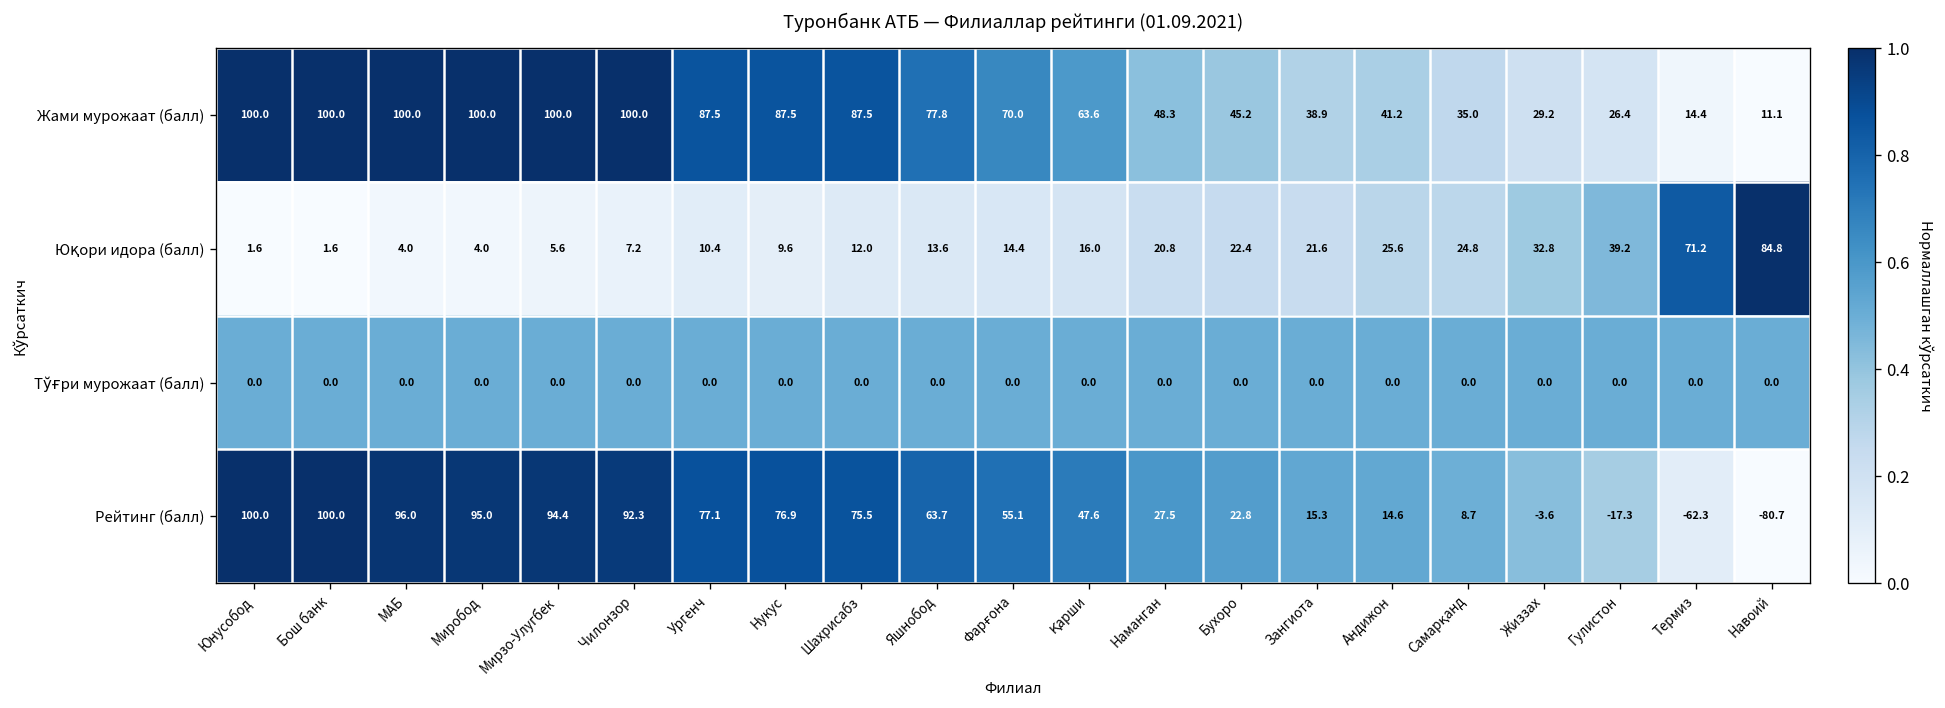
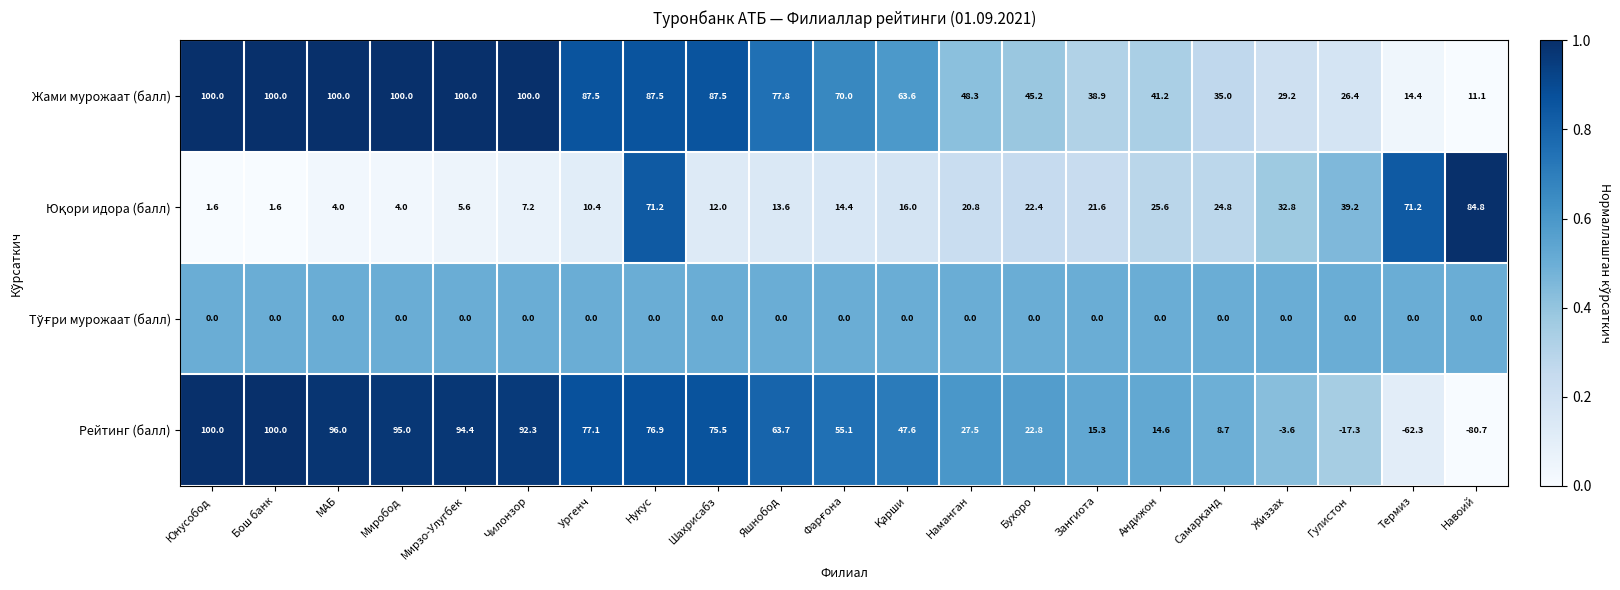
  {
    "Жами мурожаат (балл)": {
      "Юнусобод": 100.0,
      "Бош банк": 100.0,
      "МАБ": 100.0,
      "Миробод": 100.0,
      "Мирзо-Улугбек": 100.0,
      "Чилонзор": 100.0,
      "Ургенч": 87.5,
      "Нукус": 87.5,
      "Шахрисабз": 87.5,
      "Яшнобод": 77.8,
      "Фарғона": 70.0,
      "Қарши": 63.6,
      "Наманган": 48.3,
      "Бухоро": 45.2,
      "Зангиота": 38.9,
      "Андижон": 41.2,
      "Самарқанд": 35.0,
      "Жиззах": 29.2,
      "Гулистон": 26.4,
      "Термиз": 14.4,
      "Навоий": 11.1
    },
    "Юқори идора (балл)": {
      "Юнусобод": 1.6,
      "Бош банк": 1.6,
      "МАБ": 4.0,
      "Миробод": 4.0,
      "Мирзо-Улугбек": 5.6,
      "Чилонзор": 7.2,
      "Ургенч": 10.4,
-     "Нукус": 9.6,
+     "Нукус": 71.2,
      "Шахрисабз": 12.0,
      "Яшнобод": 13.6,
      "Фарғона": 14.4,
      "Қарши": 16.0,
      "Наманган": 20.8,
      "Бухоро": 22.4,
      "Зангиота": 21.6,
      "Андижон": 25.6,
      "Самарқанд": 24.8,
      "Жиззах": 32.8,
      "Гулистон": 39.2,
      "Термиз": 71.2,
      "Навоий": 84.8
    },
    "Тўғри мурожаат (балл)": {
      "Юнусобод": 0.0,
      "Бош банк": 0.0,
      "МАБ": 0.0,
      "Миробод": 0.0,
      "Мирзо-Улугбек": 0.0,
      "Чилонзор": 0.0,
      "Ургенч": 0.0,
      "Нукус": 0.0,
      "Шахрисабз": 0.0,
      "Яшнобод": 0.0,
      "Фарғона": 0.0,
      "Қарши": 0.0,
      "Наманган": 0.0,
      "Бухоро": 0.0,
      "Зангиота": 0.0,
      "Андижон": 0.0,
      "Самарқанд": 0.0,
      "Жиззах": 0.0,
      "Гулистон": 0.0,
      "Термиз": 0.0,
      "Навоий": 0.0
    },
    "Рейтинг (балл)": {
      "Юнусобод": 100.0,
      "Бош банк": 100.0,
      "МАБ": 96.0,
      "Миробод": 95.0,
      "Мирзо-Улугбек": 94.4,
      "Чилонзор": 92.3,
      "Ургенч": 77.1,
      "Нукус": 76.9,
      "Шахрисабз": 75.5,
      "Яшнобод": 63.7,
      "Фарғона": 55.1,
      "Қарши": 47.6,
      "Наманган": 27.5,
      "Бухоро": 22.8,
      "Зангиота": 15.3,
      "Андижон": 14.6,
      "Самарқанд": 8.7,
      "Жиззах": -3.6,
      "Гулистон": -17.3,
      "Термиз": -62.3,
      "Навоий": -80.7
    }
  }
